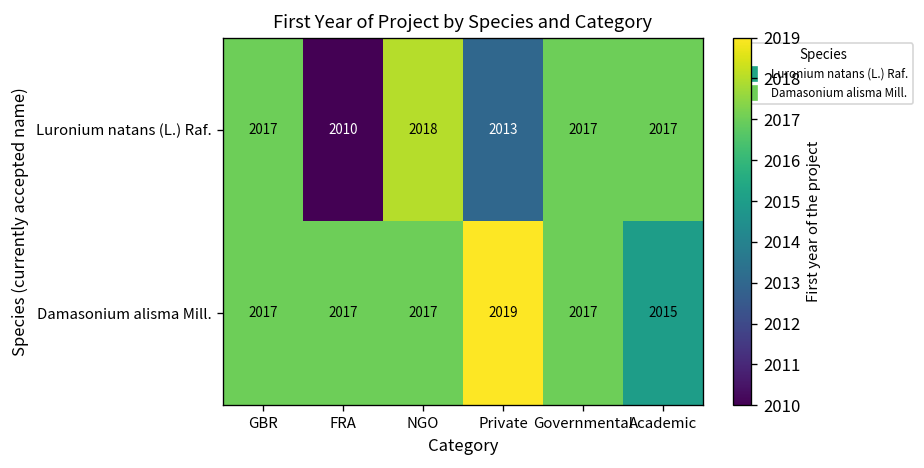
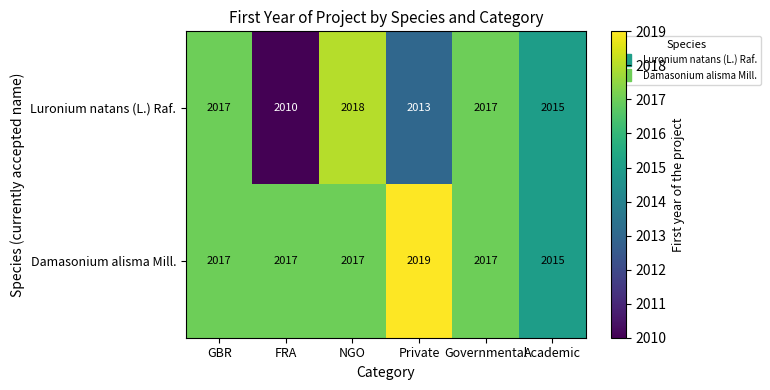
  {
    "Luronium natans (L.) Raf.": {
      "GBR": 2017,
      "FRA": 2010,
      "NGO": 2018,
      "Private": 2013,
      "Governmental": 2017,
-     "Academic": 2017
+     "Academic": 2015
    },
    "Damasonium alisma Mill.": {
      "GBR": 2017,
      "FRA": 2017,
      "NGO": 2017,
      "Private": 2019,
      "Governmental": 2017,
      "Academic": 2015
    }
  }
